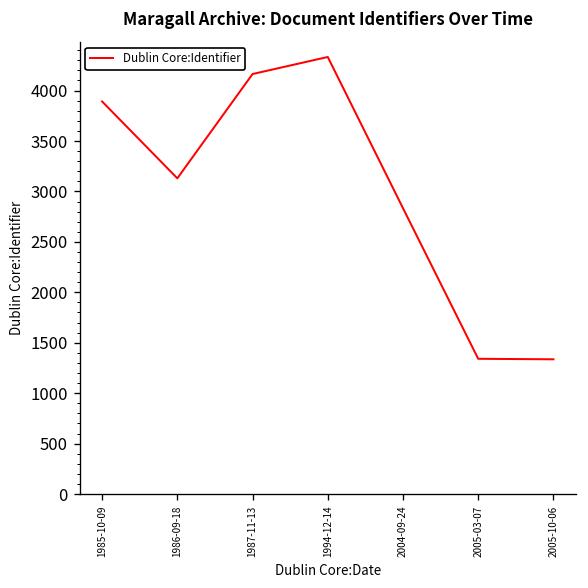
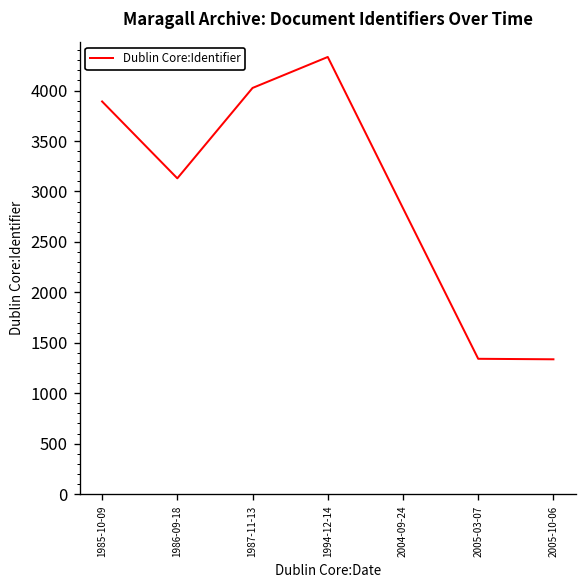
  {
    "1985-10-09": 3900,
    "1986-09-18": 3100,
-   "1987-11-13": 4200,
+   "1987-11-13": 4000,
    "1994-12-14": 4300,
    "2004-09-24": 2800,
    "2005-03-07": 1300,
    "2005-10-06": 1300
  }
